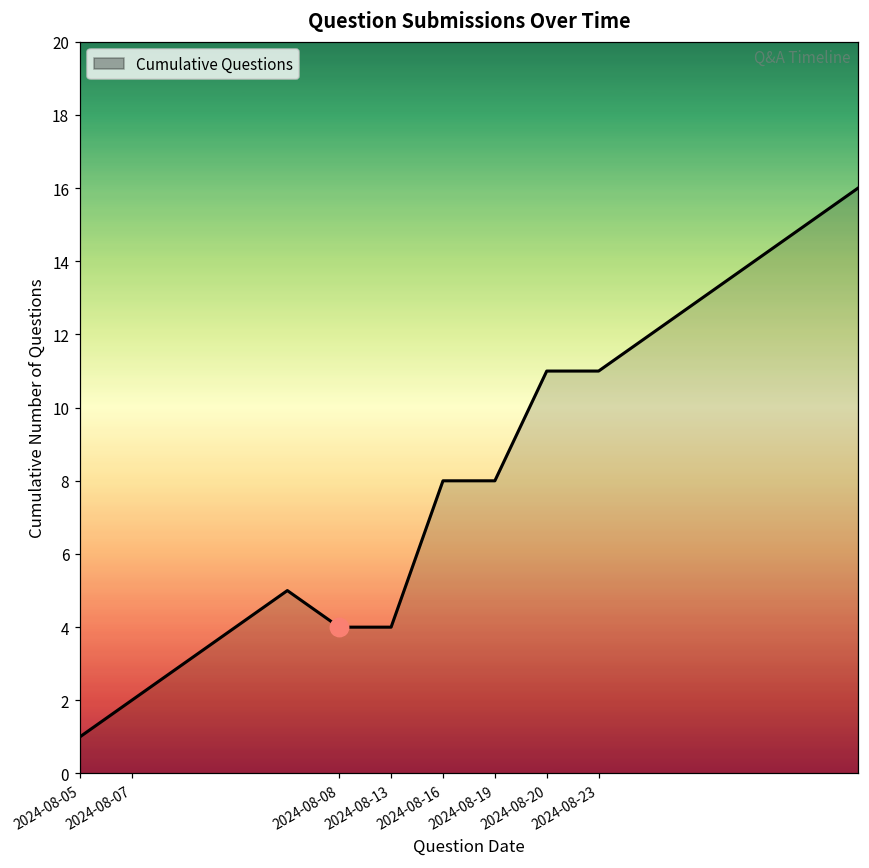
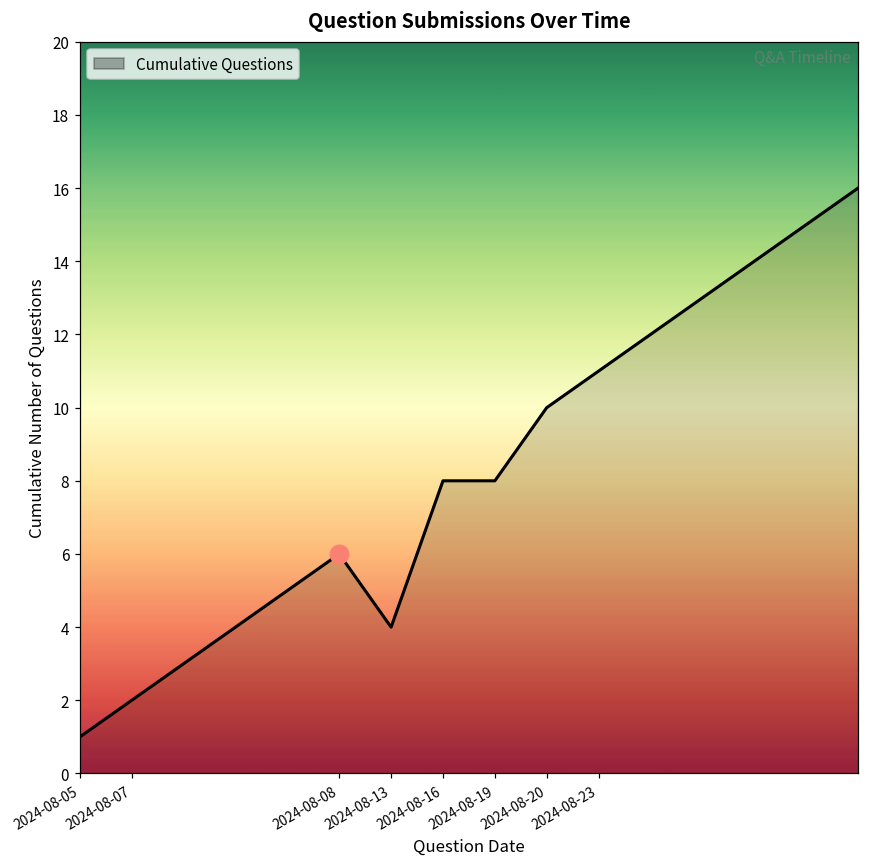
  {
    "Cumulative Questions": {
      "2024-08-05": 1,
-     "2024-08-08": 4,
+     "2024-08-08": 6,
      "2024-08-13": 4,
      "2024-08-16": 8,
      "2024-08-19": 8,
-     "2024-08-20": 11
+     "2024-08-20": 10
    }
  }
